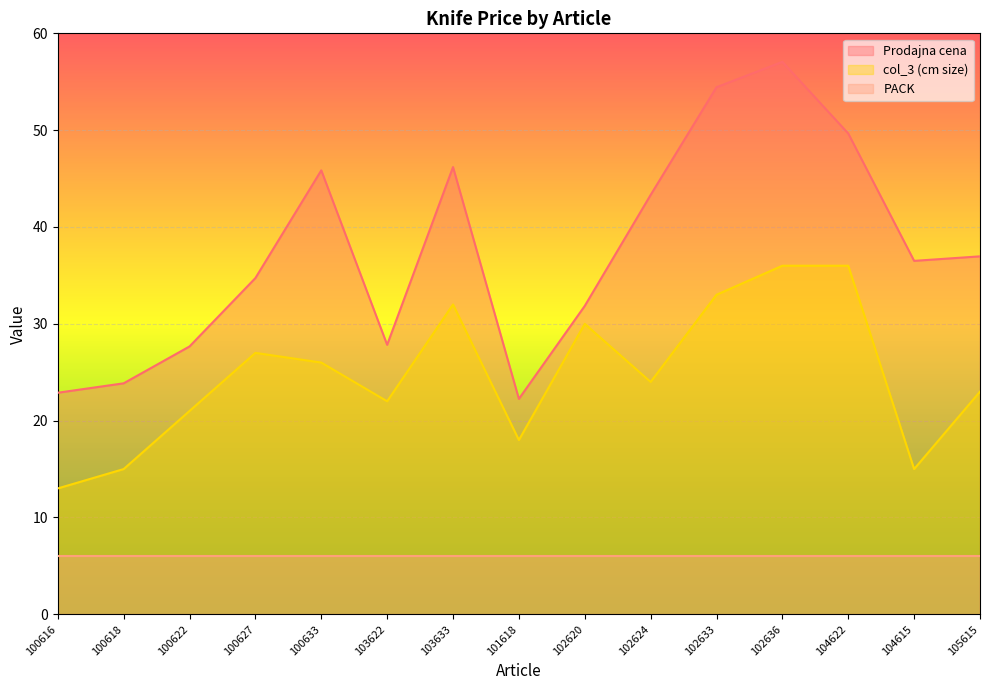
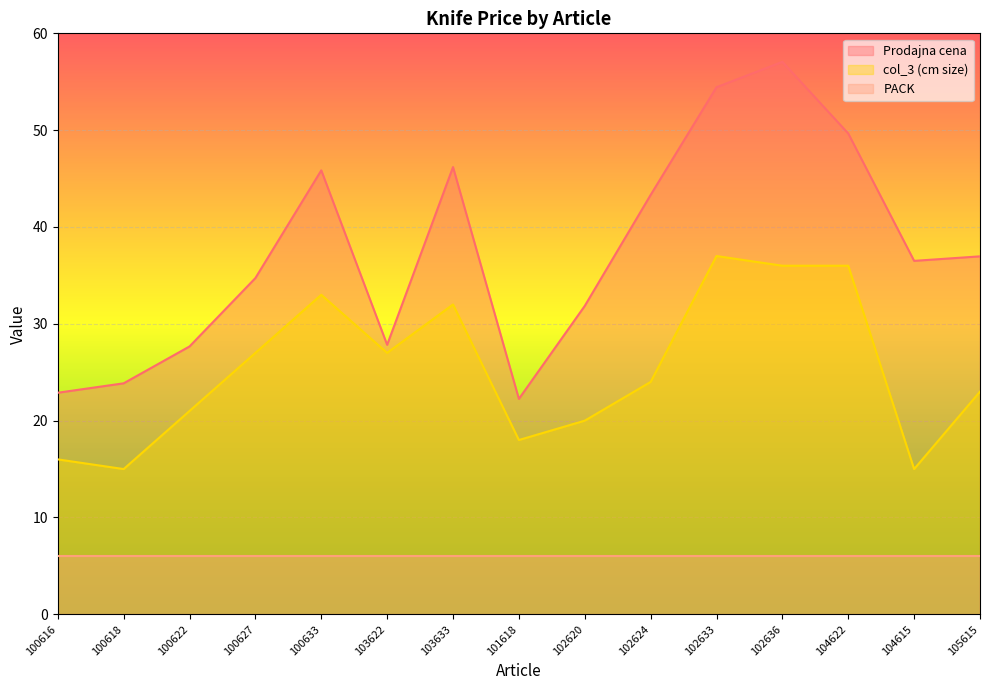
  {
    "col_3 (cm size)": {
-     "100616": 13,
+     "100616": 16,
      "100618": 15,
      "100622": 21,
      "100627": 27,
-     "100633": 26,
-     "103622": 22,
+     "100633": 33,
+     "103622": 27,
      "103633": 32,
      "101618": 18,
-     "102620": 30,
+     "102620": 20,
      "102624": 24,
-     "102633": 33,
+     "102633": 37,
      "102636": 36,
      "104622": 36,
      "104615": 15,
      "105615": 23
    }
  }
